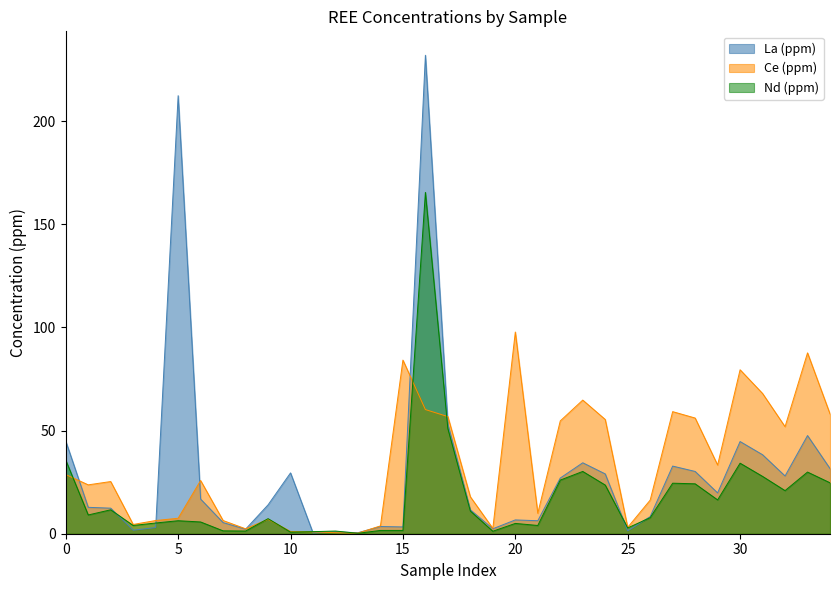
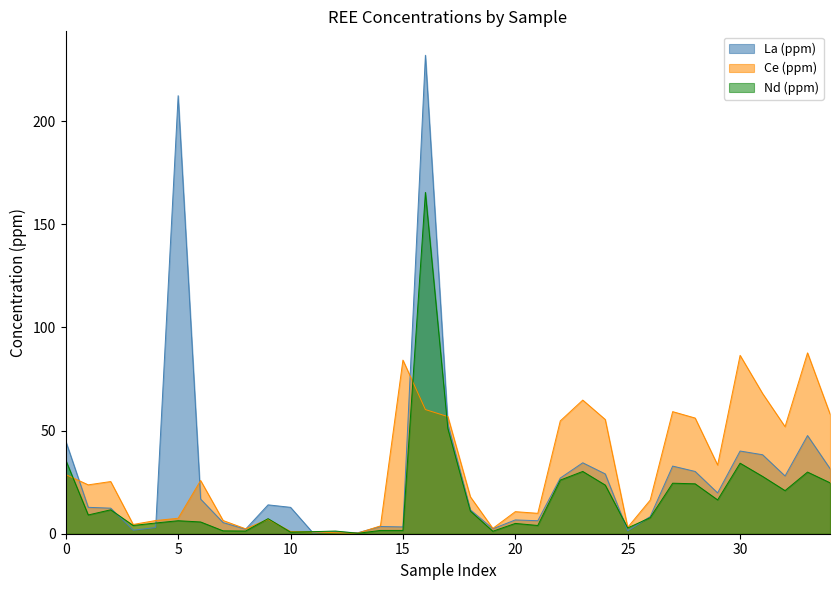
  {
    "La (ppm)": {
      "0": 45,
      "5": 212,
-     "10": 30,
+     "10": 13,
      "15": 3,
      "20": 7,
      "25": 1,
-     "30": 45
+     "30": 40
    },
    "Ce (ppm)": {
      "0": 29,
      "15": 84,
-     "20": 98,
-     "30": 80
+     "20": 11,
+     "30": 87
    },
    "Nd (ppm)": {
      "0": 36,
      "15": 2,
      "20": 5,
      "30": 34
    }
  }
